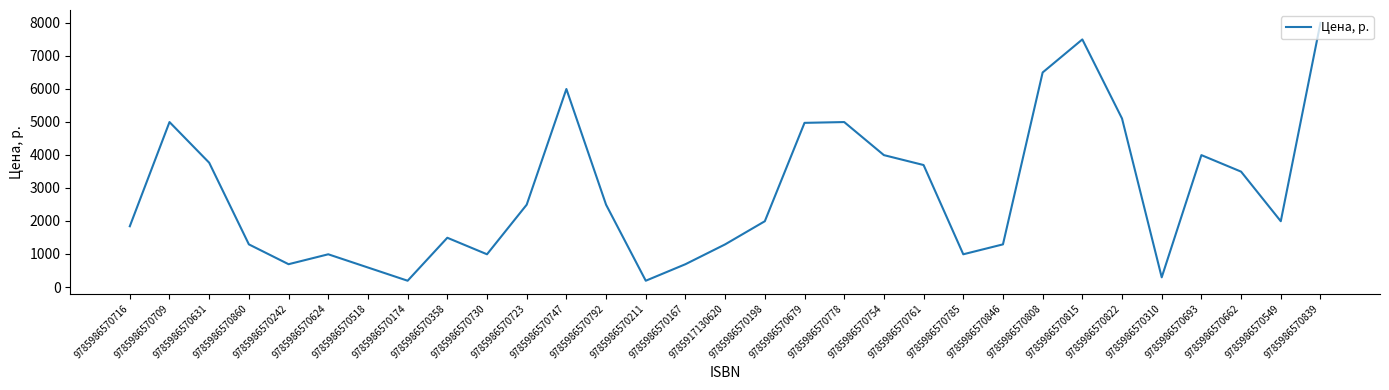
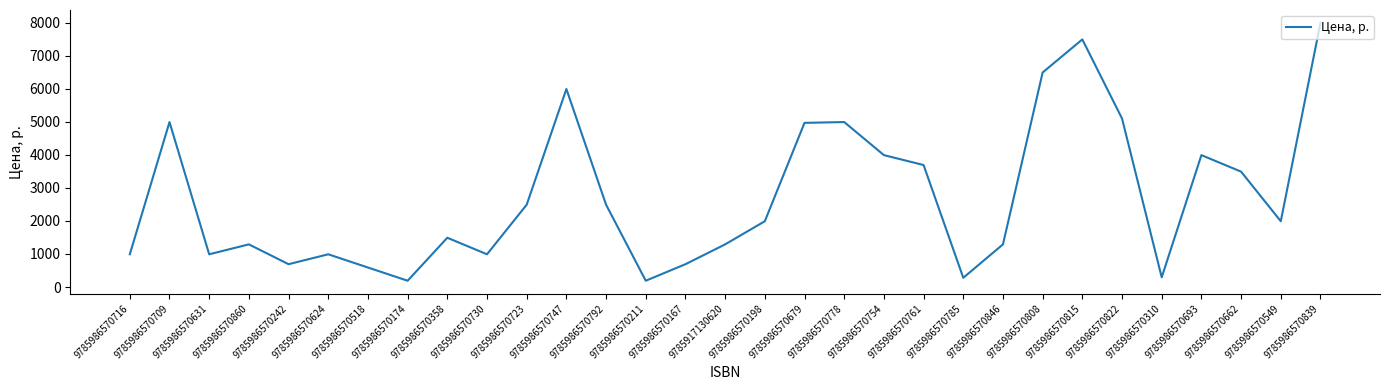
  {
-   "9785986570716": 1800,
+   "9785986570716": 1000,
    "9785986570709": 5000,
-   "9785986570631": 3800,
+   "9785986570631": 1000,
    "9785986570860": 1300,
    "9785986570242": 700,
    "9785986570624": 1000,
    "9785986570518": 600,
    "9785986570174": 200,
    "9785986570358": 1500,
    "9785986570730": 1000,
    "9785986570723": 2500,
    "9785986570747": 6000,
    "9785986570792": 2500,
    "9785986570211": 200,
    "9785986570167": 700,
    "9785917130620": 1300,
    "9785986570198": 2000,
    "9785986570679": 5000,
    "9785986570778": 5000,
    "9785986570754": 4000,
    "9785986570761": 3700,
-   "9785986570785": 1000,
+   "9785986570785": 300,
    "9785986570846": 1300,
    "9785986570808": 6500,
    "9785986570815": 7500,
    "9785986570822": 5100,
    "9785986570310": 300,
    "9785986570693": 4000,
    "9785986570662": 3500,
    "9785986570549": 2000
  }
